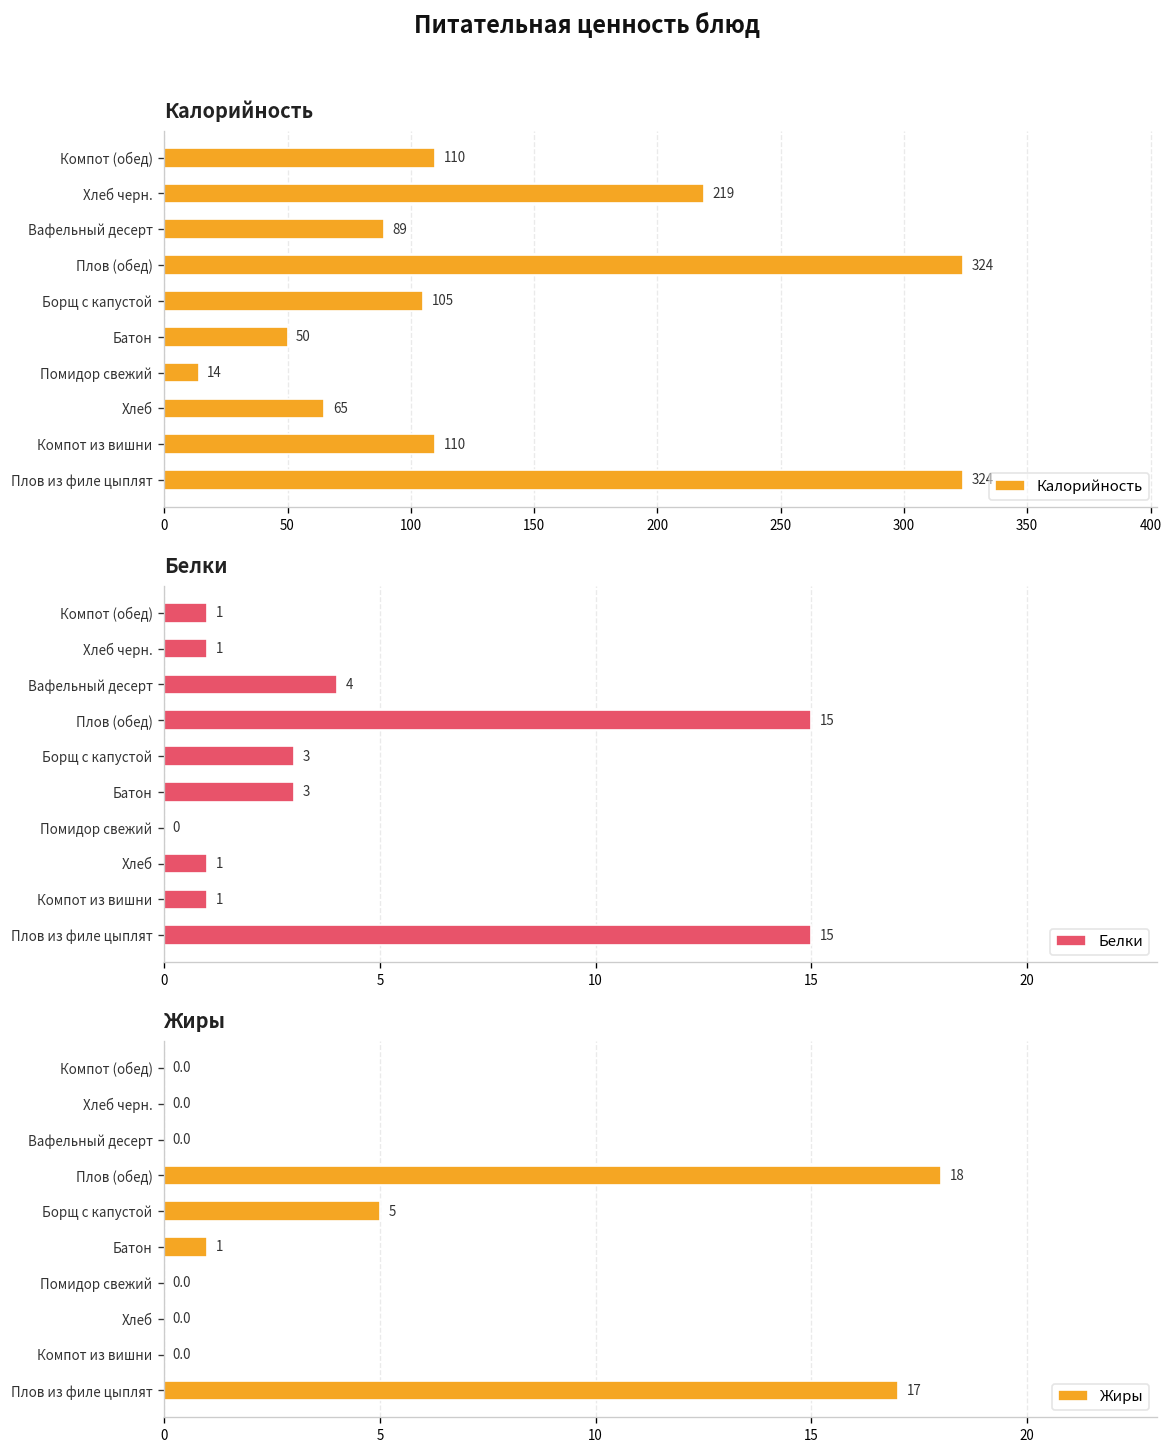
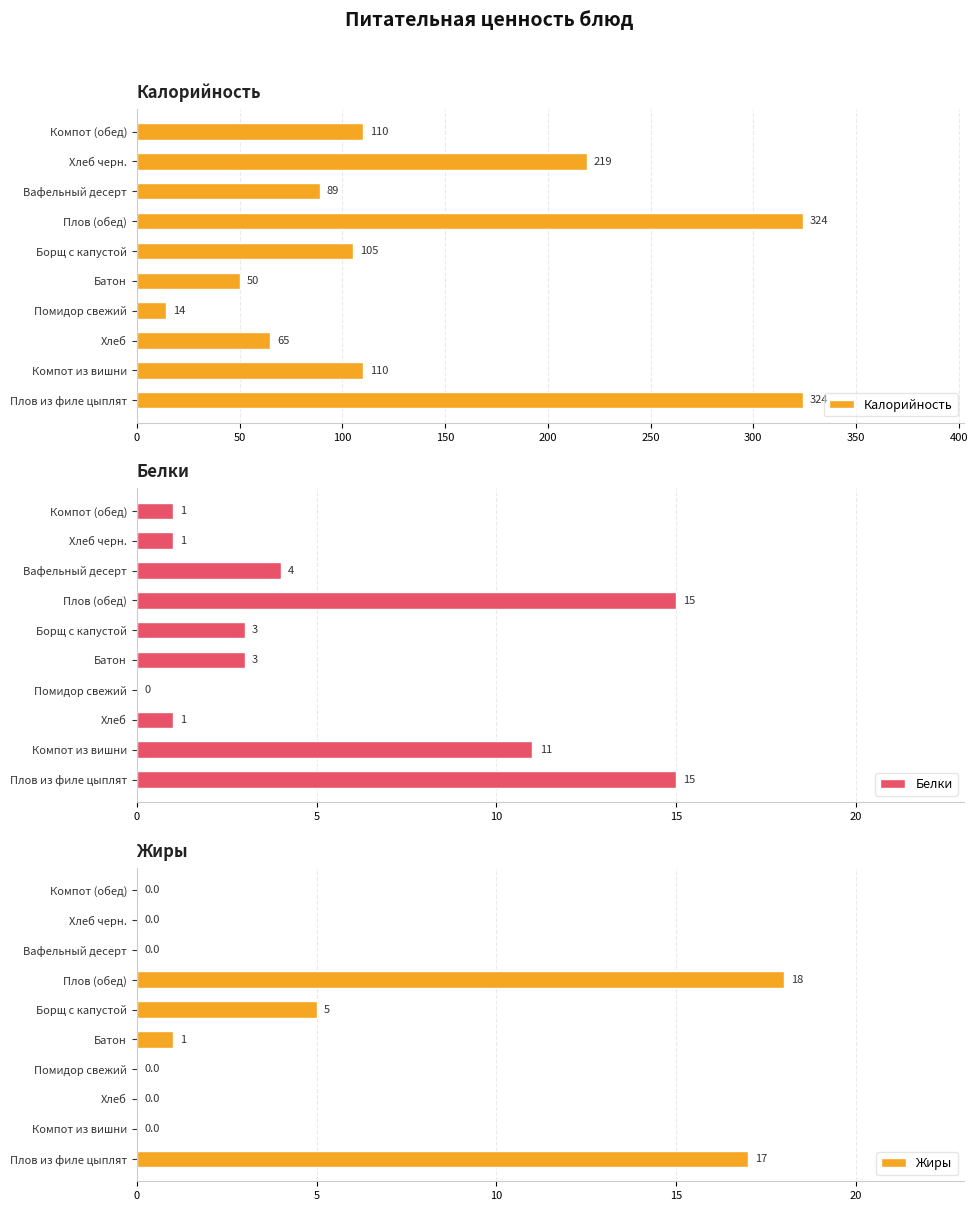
  {
    "Калорийность": {
      "Компот (обед)": 110,
      "Хлеб черн.": 219,
      "Вафельный десерт": 89,
      "Плов (обед)": 324,
      "Борщ с капустой": 105,
      "Батон": 50,
      "Помидор свежий": 14,
      "Хлеб": 65,
      "Компот из вишни": 110
    },
    "Белки": {
      "Компот (обед)": 1,
      "Хлеб черн.": 1,
      "Вафельный десерт": 4,
      "Плов (обед)": 15,
      "Борщ с капустой": 3,
      "Батон": 3,
      "Помидор свежий": 0,
      "Хлеб": 1,
-     "Компот из вишни": 1,
+     "Компот из вишни": 11,
      "Плов из филе цыплят": 15
    },
    "Жиры": {
      "Компот (обед)": 0.0,
      "Хлеб черн.": 0.0,
      "Вафельный десерт": 0.0,
      "Плов (обед)": 18,
      "Борщ с капустой": 5,
      "Батон": 1,
      "Помидор свежий": 0.0,
      "Хлеб": 0.0,
      "Компот из вишни": 0.0,
      "Плов из филе цыплят": 17
    }
  }
